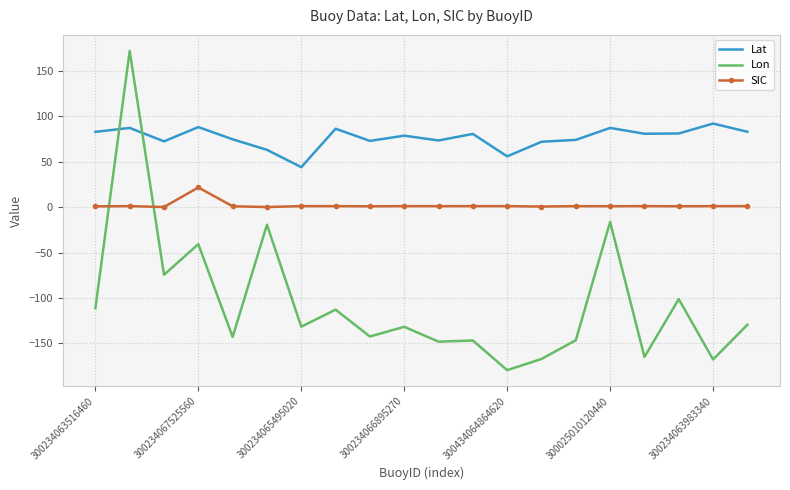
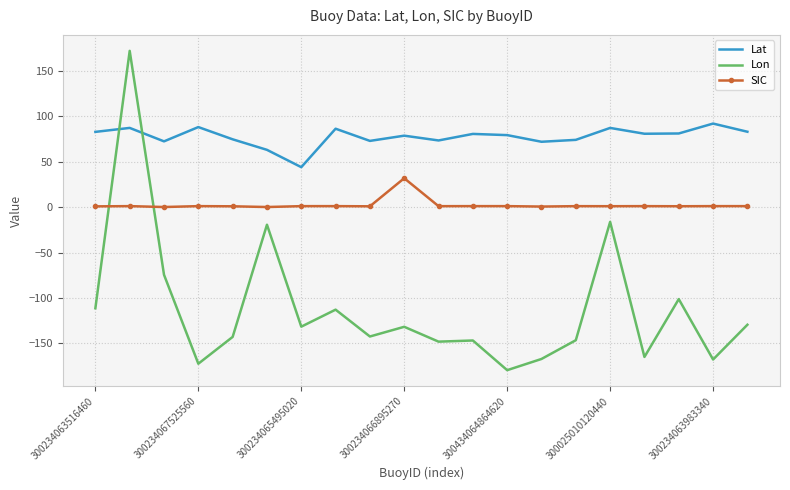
  {
    "Lat": {
      "300234063516460": 80,
      "300234067525560": 90,
      "300234065495020": 40,
      "300234066895270": 80,
-     "300434064864620": 60,
+     "300434064864620": 80,
      "300025010120440": 90,
      "300234063983340": 90
    },
    "Lon": {
      "300234063516460": -110,
-     "300234067525560": -40,
+     "300234067525560": -170,
      "300234065495020": -130,
      "300234066895270": -130,
      "300434064864620": -180,
      "300025010120440": -20,
      "300234063983340": -170
    },
    "SIC": {
      "300234063516460": 0,
-     "300234067525560": 20,
+     "300234067525560": 0,
      "300234065495020": 0,
-     "300234066895270": 0,
+     "300234066895270": 30,
      "300434064864620": 0,
      "300025010120440": 0,
      "300234063983340": 0
    }
  }
